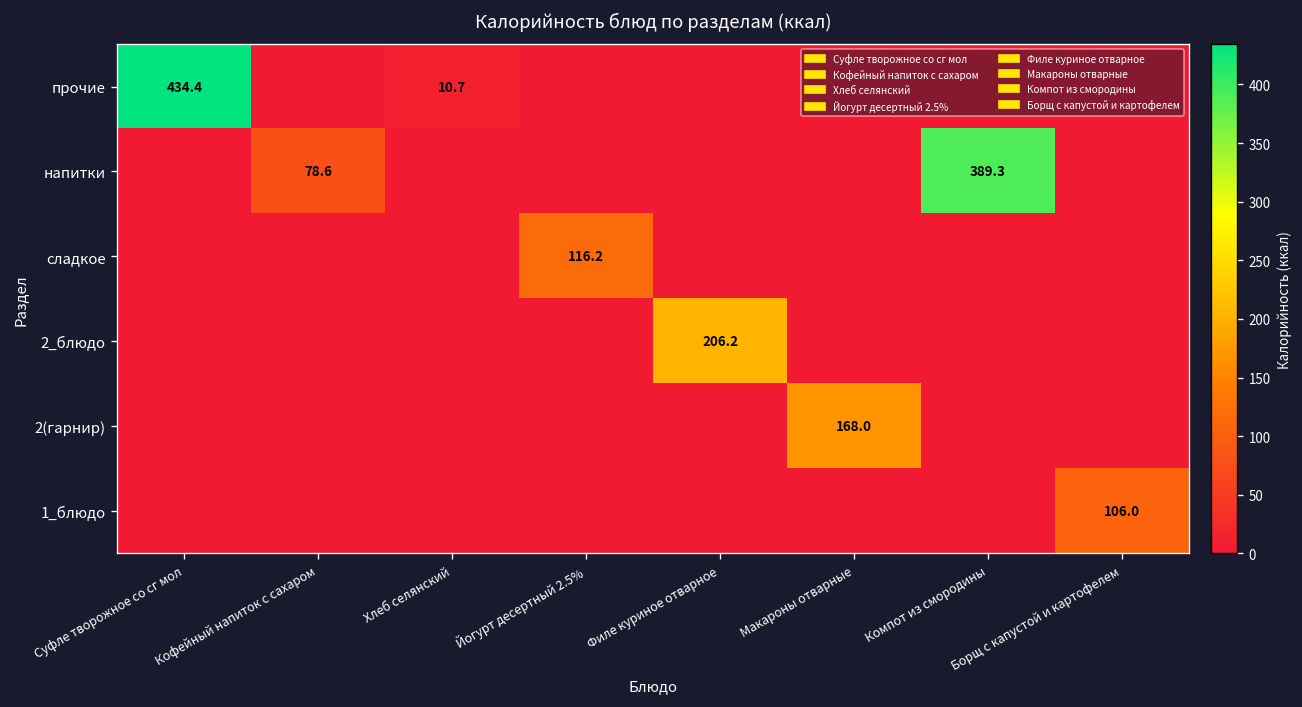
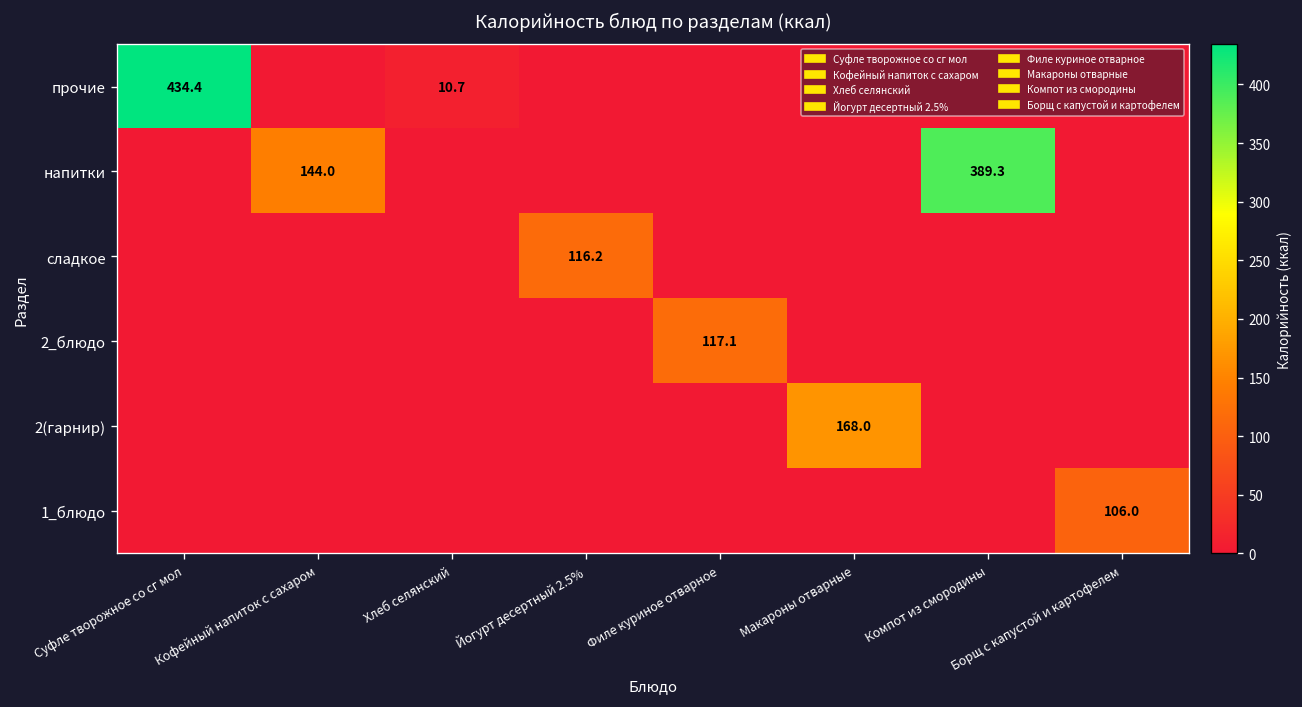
  {
    "прочие": {
      "Суфле творожное со сг мол": 434.4,
      "Хлеб селянский": 10.7
    },
    "напитки": {
-     "Кофейный напиток с сахаром": 78.6,
+     "Кофейный напиток с сахаром": 144.0,
      "Компот из смородины": 389.3
    },
    "сладкое": {
      "Йогурт десертный 2.5%": 116.2
    },
    "2_блюдо": {
-     "Филе куриное отварное": 206.2
+     "Филе куриное отварное": 117.1
    },
    "2(гарнир)": {
      "Макароны отварные": 168.0
    },
    "1_блюдо": {
      "Борщ с капустой и картофелем": 106.0
    }
  }
